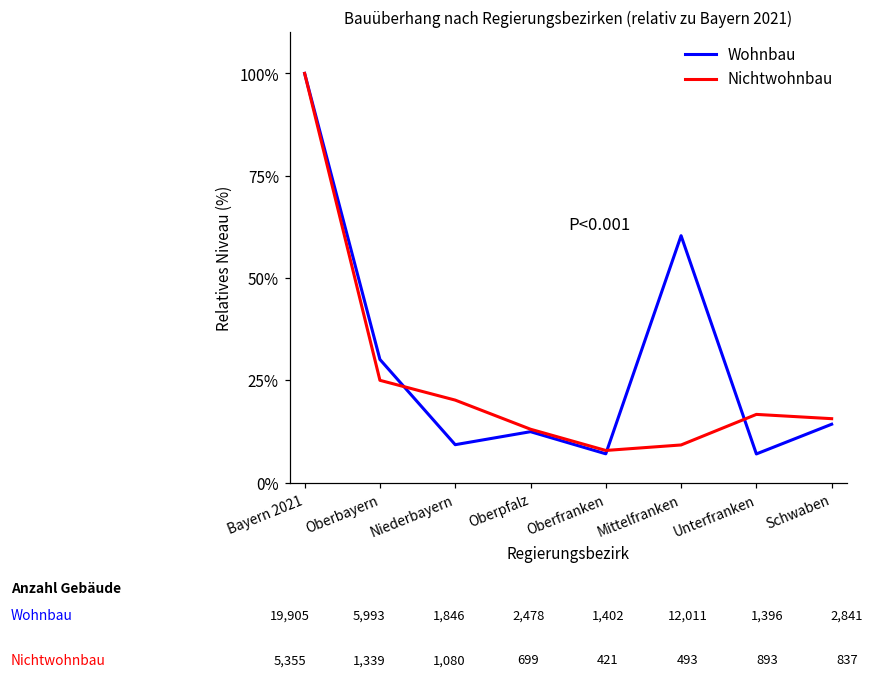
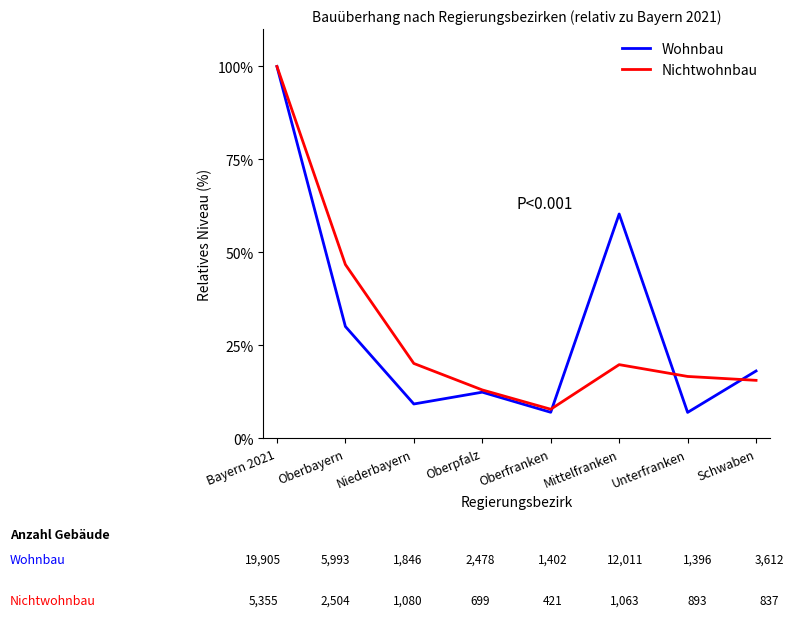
  {
    "Wohnbau": {
-     "Schwaben": "2,841"
+     "Schwaben": "3,612"
    },
    "Nichtwohnbau": {
-     "Oberbayern": "1,339",
-     "Mittelfranken": "493"
+     "Oberbayern": "2,504",
+     "Mittelfranken": "1,063"
    }
  }
